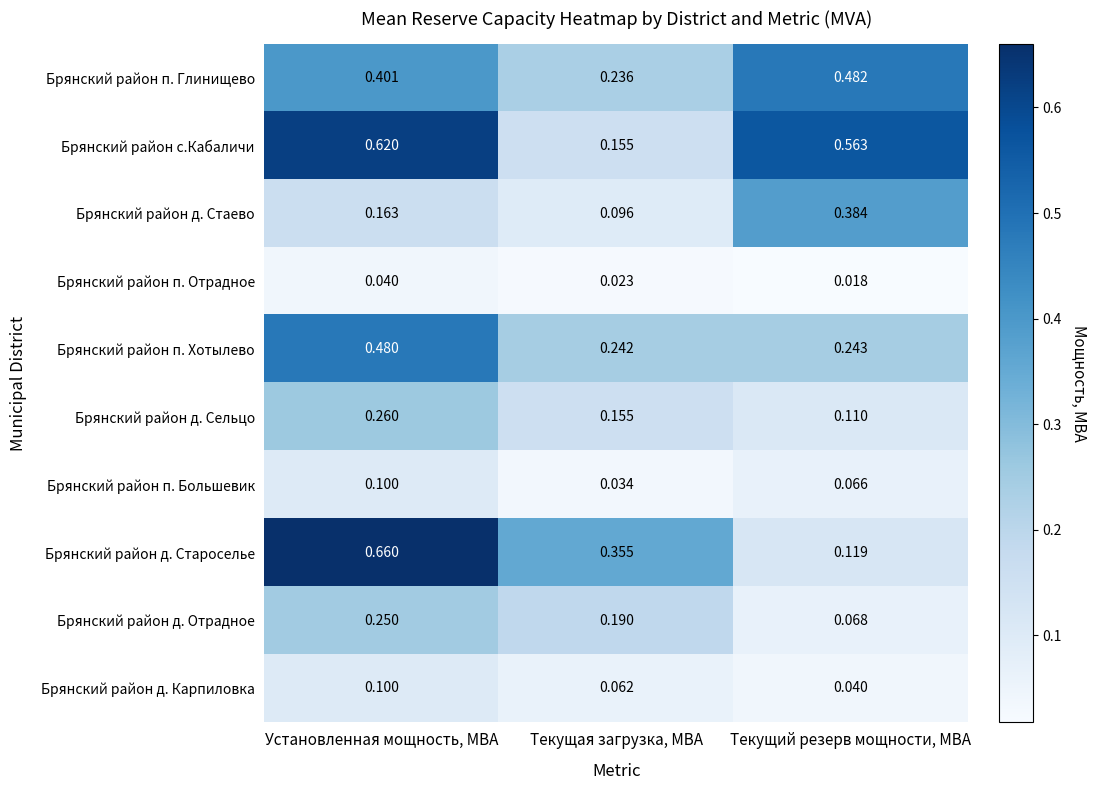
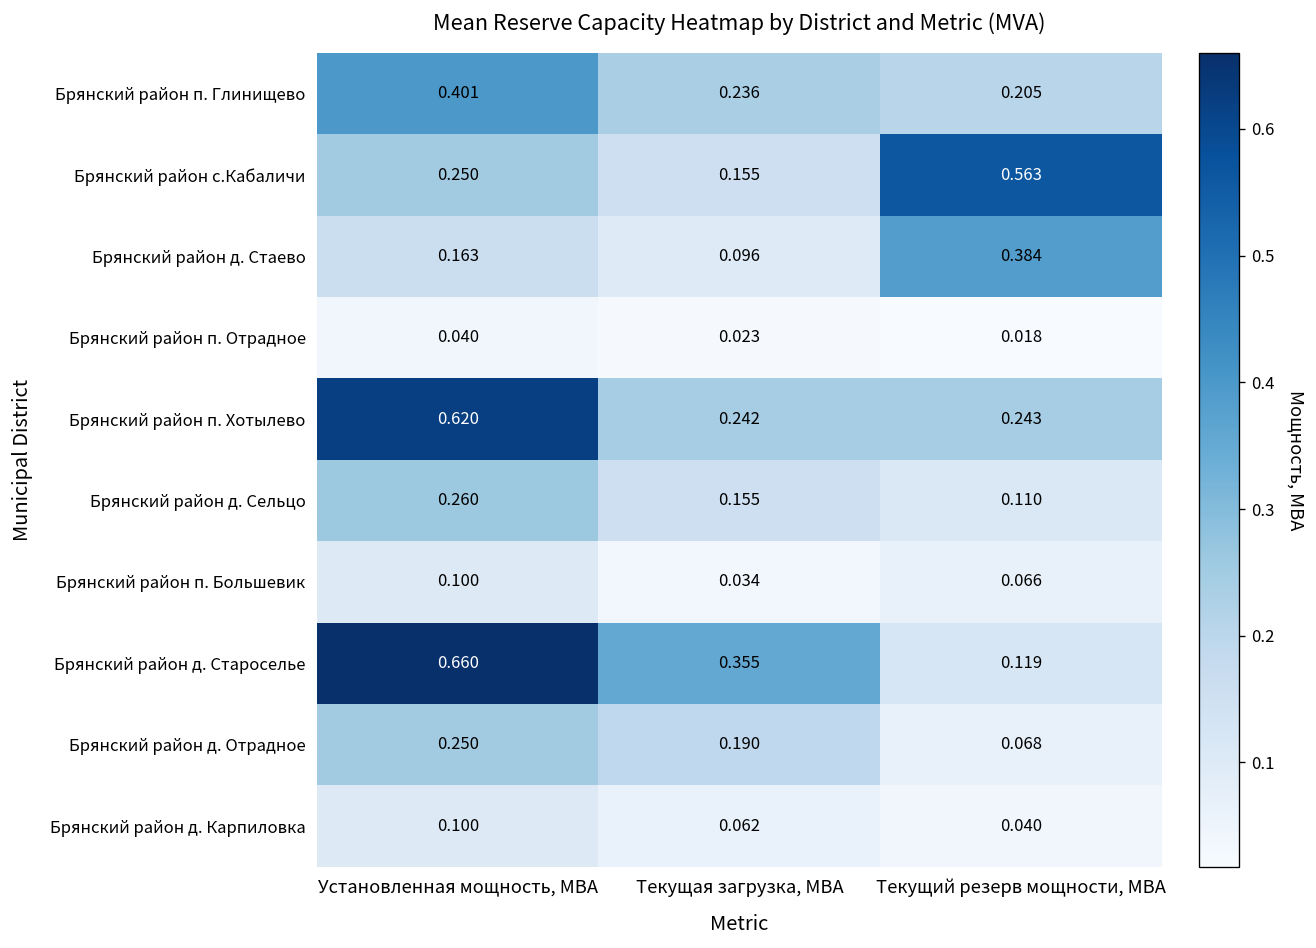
  {
    "Брянский район п. Глинищево": {
      "Установленная мощность, МВА": 0.401,
      "Текущая загрузка, МВА": 0.236,
-     "Текущий резерв мощности, МВА": 0.482
+     "Текущий резерв мощности, МВА": 0.205
    },
    "Брянский район с.Кабаличи": {
-     "Установленная мощность, МВА": 0.620,
+     "Установленная мощность, МВА": 0.250,
      "Текущая загрузка, МВА": 0.155,
      "Текущий резерв мощности, МВА": 0.563
    },
    "Брянский район д. Стаево": {
      "Установленная мощность, МВА": 0.163,
      "Текущая загрузка, МВА": 0.096,
      "Текущий резерв мощности, МВА": 0.384
    },
    "Брянский район п. Отрадное": {
      "Установленная мощность, МВА": 0.040,
      "Текущая загрузка, МВА": 0.023,
      "Текущий резерв мощности, МВА": 0.018
    },
    "Брянский район п. Хотылево": {
-     "Установленная мощность, МВА": 0.480,
+     "Установленная мощность, МВА": 0.620,
      "Текущая загрузка, МВА": 0.242,
      "Текущий резерв мощности, МВА": 0.243
    },
    "Брянский район д. Сельцо": {
      "Установленная мощность, МВА": 0.260,
      "Текущая загрузка, МВА": 0.155,
      "Текущий резерв мощности, МВА": 0.110
    },
    "Брянский район п. Большевик": {
      "Установленная мощность, МВА": 0.100,
      "Текущая загрузка, МВА": 0.034,
      "Текущий резерв мощности, МВА": 0.066
    },
    "Брянский район д. Староселье": {
      "Установленная мощность, МВА": 0.660,
      "Текущая загрузка, МВА": 0.355,
      "Текущий резерв мощности, МВА": 0.119
    },
    "Брянский район д. Отрадное": {
      "Установленная мощность, МВА": 0.250,
      "Текущая загрузка, МВА": 0.190,
      "Текущий резерв мощности, МВА": 0.068
    },
    "Брянский район д. Карпиловка": {
      "Установленная мощность, МВА": 0.100,
      "Текущая загрузка, МВА": 0.062,
      "Текущий резерв мощности, МВА": 0.040
    }
  }
